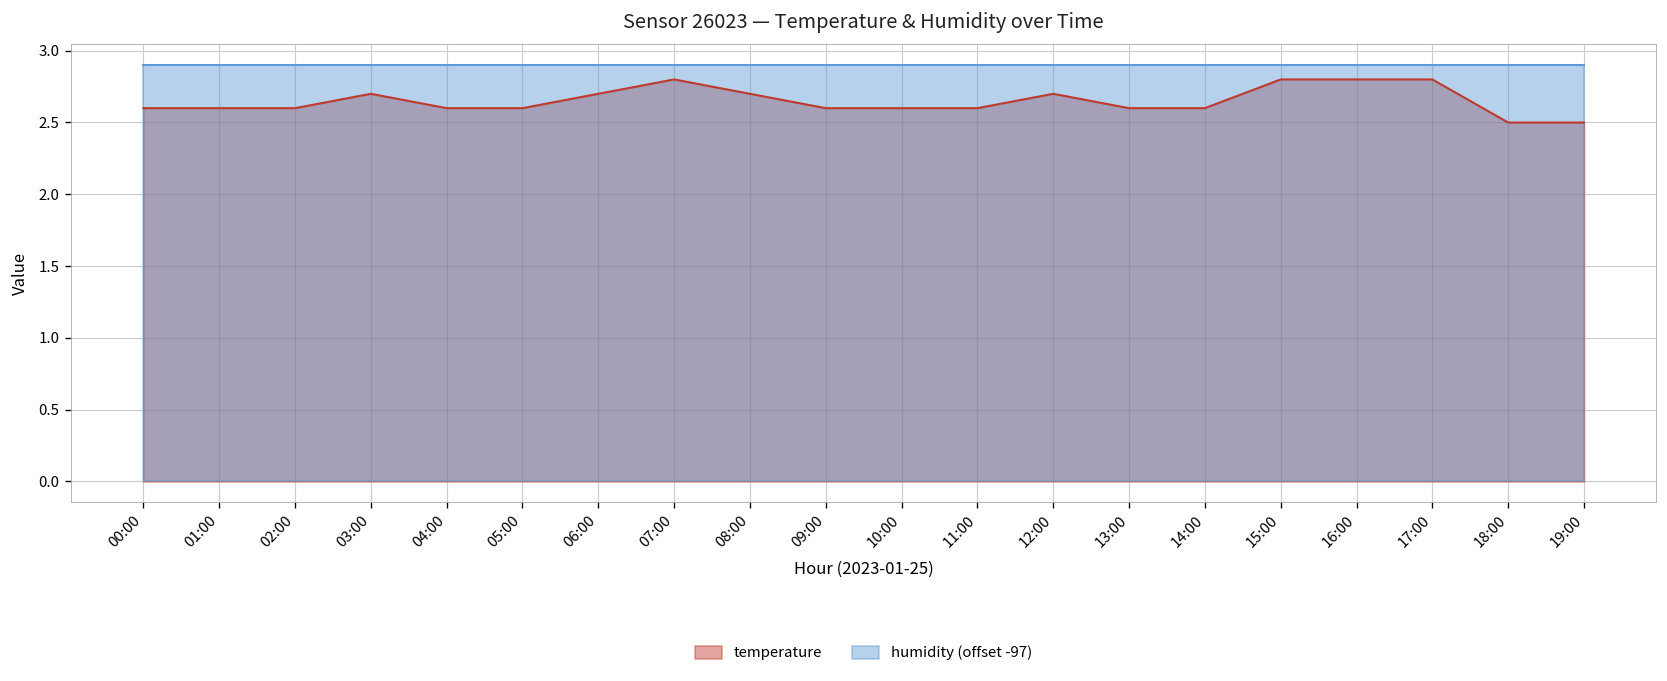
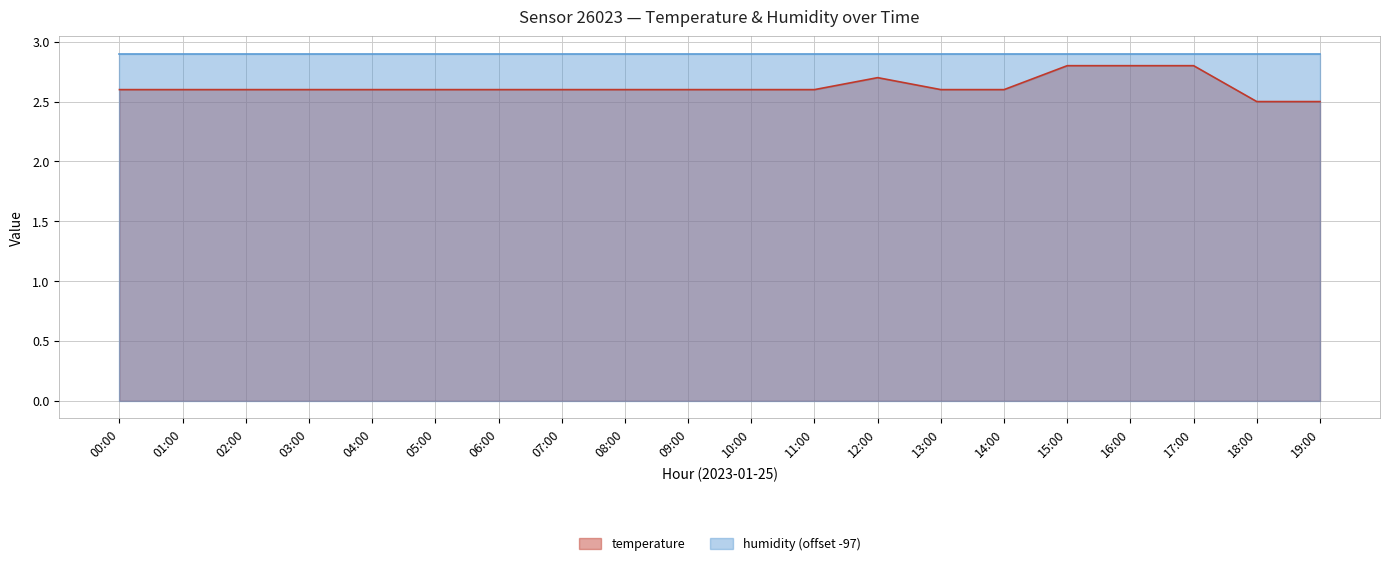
  {
    "temperature": {
      "00:00": 2.6,
      "01:00": 2.6,
      "02:00": 2.6,
-     "03:00": 2.7,
+     "03:00": 2.6,
      "04:00": 2.6,
      "05:00": 2.6,
-     "06:00": 2.7,
-     "07:00": 2.8,
-     "08:00": 2.7,
+     "06:00": 2.6,
+     "07:00": 2.6,
+     "08:00": 2.6,
      "09:00": 2.6,
      "10:00": 2.6,
      "11:00": 2.6,
      "12:00": 2.7,
      "13:00": 2.6,
      "14:00": 2.6,
      "15:00": 2.8,
      "16:00": 2.8,
      "17:00": 2.8,
      "18:00": 2.5,
      "19:00": 2.5
    },
    "humidity (offset -97)": {
      "00:00": 2.9,
      "01:00": 2.9,
      "02:00": 2.9,
      "03:00": 2.9,
      "04:00": 2.9,
      "05:00": 2.9,
      "06:00": 2.9,
      "07:00": 2.9,
      "08:00": 2.9,
      "09:00": 2.9,
      "10:00": 2.9,
      "11:00": 2.9,
      "12:00": 2.9,
      "13:00": 2.9,
      "14:00": 2.9,
      "15:00": 2.9,
      "16:00": 2.9,
      "17:00": 2.9,
      "18:00": 2.9,
      "19:00": 2.9
    }
  }
